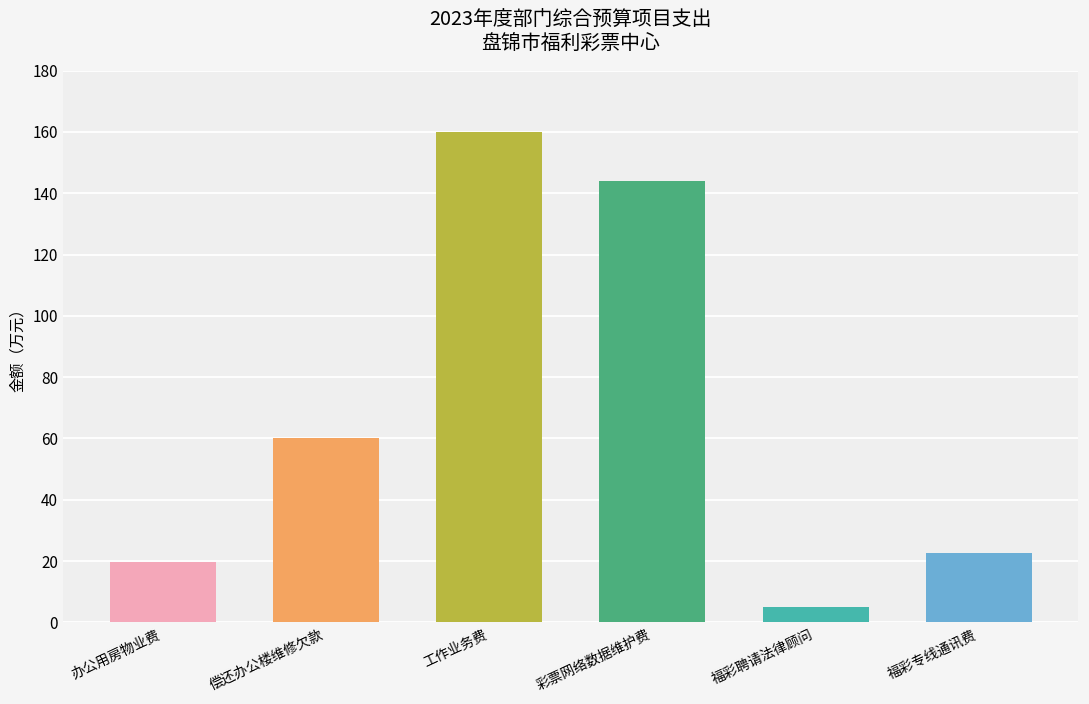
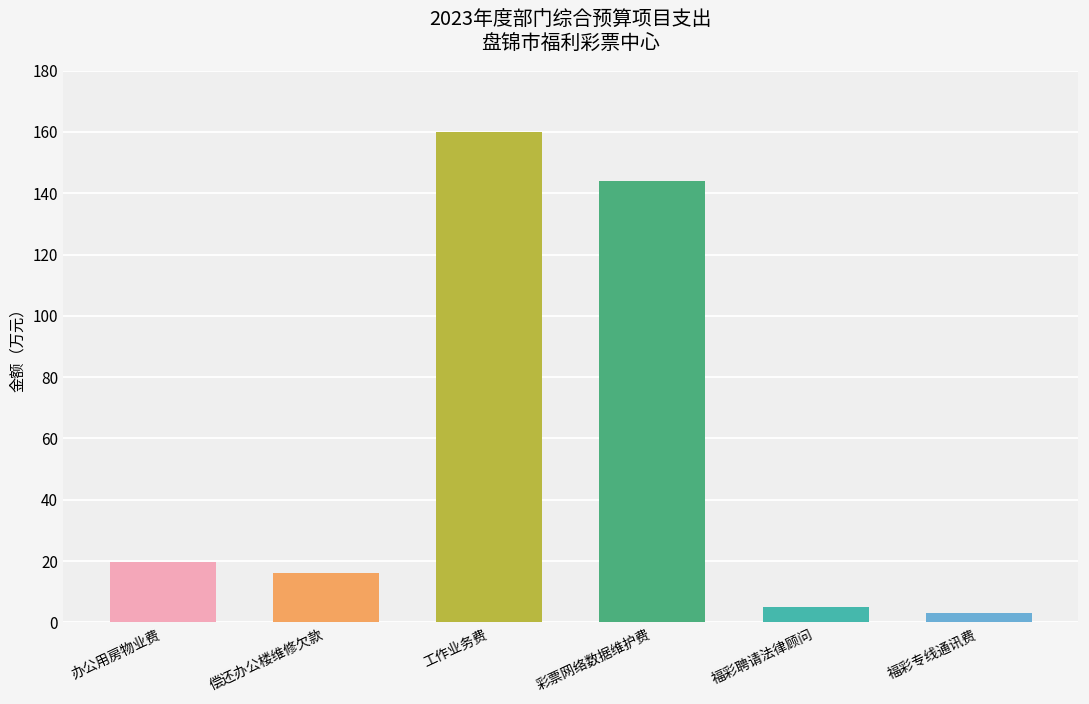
  {
    "办公用房物业费": 20,
-   "偿还办公楼维修欠款": 60,
+   "偿还办公楼维修欠款": 16,
    "工作业务费": 160,
    "彩票网络数据维护费": 144,
    "福彩聘请法律顾问": 5,
-   "福彩专线通讯费": 23
+   "福彩专线通讯费": 3
  }
